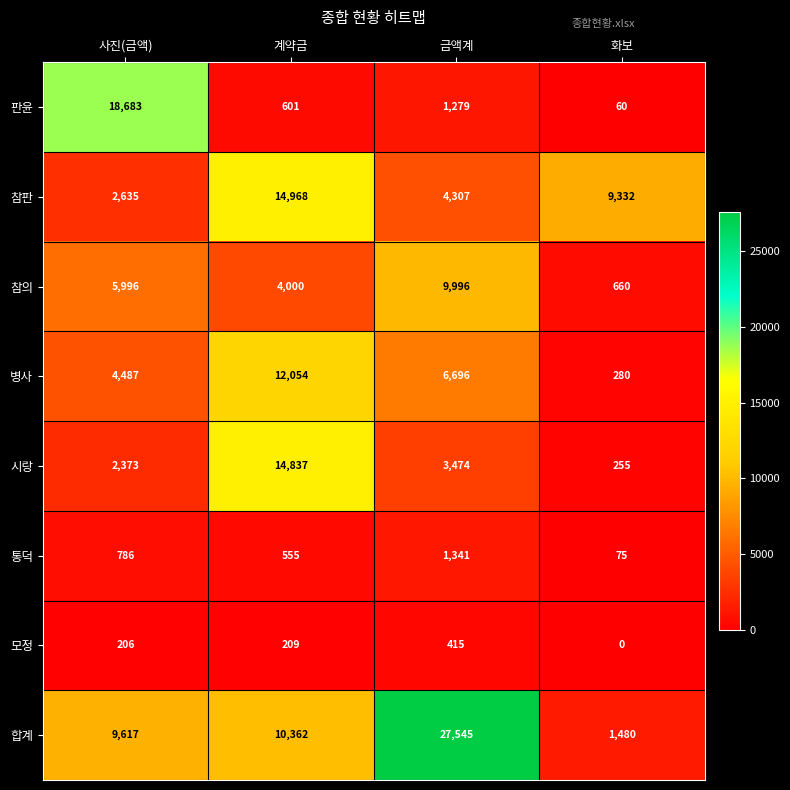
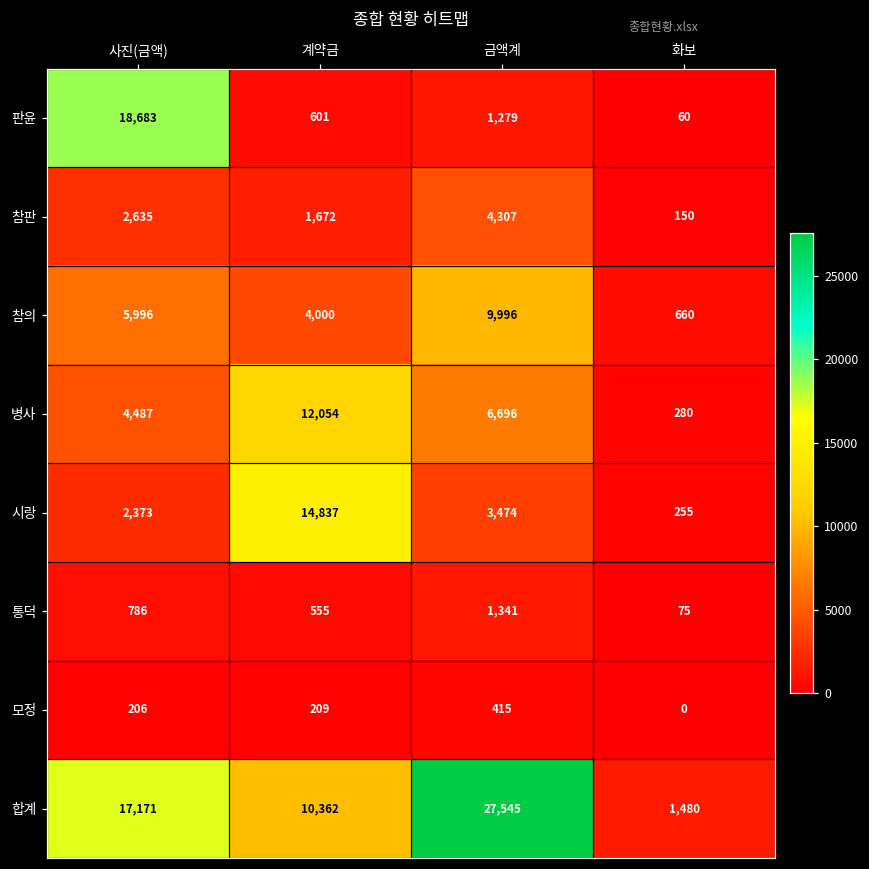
  {
    "판윤": {
      "사진(금액)": "18,683",
      "계약금": "601",
      "금액계": "1,279",
      "화보": "60"
    },
    "참판": {
      "사진(금액)": "2,635",
-     "계약금": "14,968",
+     "계약금": "1,672",
      "금액계": "4,307",
-     "화보": "9,332"
+     "화보": "150"
    },
    "참의": {
      "사진(금액)": "5,996",
      "계약금": "4,000",
      "금액계": "9,996",
      "화보": "660"
    },
    "병사": {
      "사진(금액)": "4,487",
      "계약금": "12,054",
      "금액계": "6,696",
      "화보": "280"
    },
    "시랑": {
      "사진(금액)": "2,373",
      "계약금": "14,837",
      "금액계": "3,474",
      "화보": "255"
    },
    "통덕": {
      "사진(금액)": "786",
      "계약금": "555",
      "금액계": "1,341",
      "화보": "75"
    },
    "모정": {
      "사진(금액)": "206",
      "계약금": "209",
      "금액계": "415",
      "화보": "0"
    },
    "합계": {
-     "사진(금액)": "9,617",
+     "사진(금액)": "17,171",
      "계약금": "10,362",
      "금액계": "27,545",
      "화보": "1,480"
    }
  }
